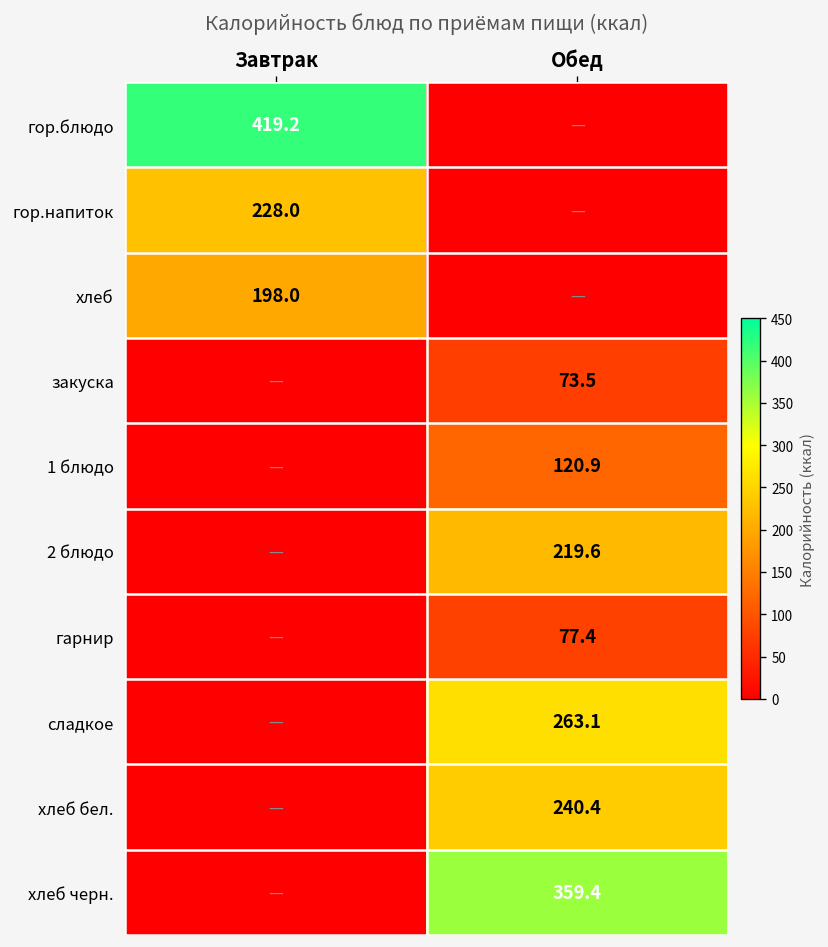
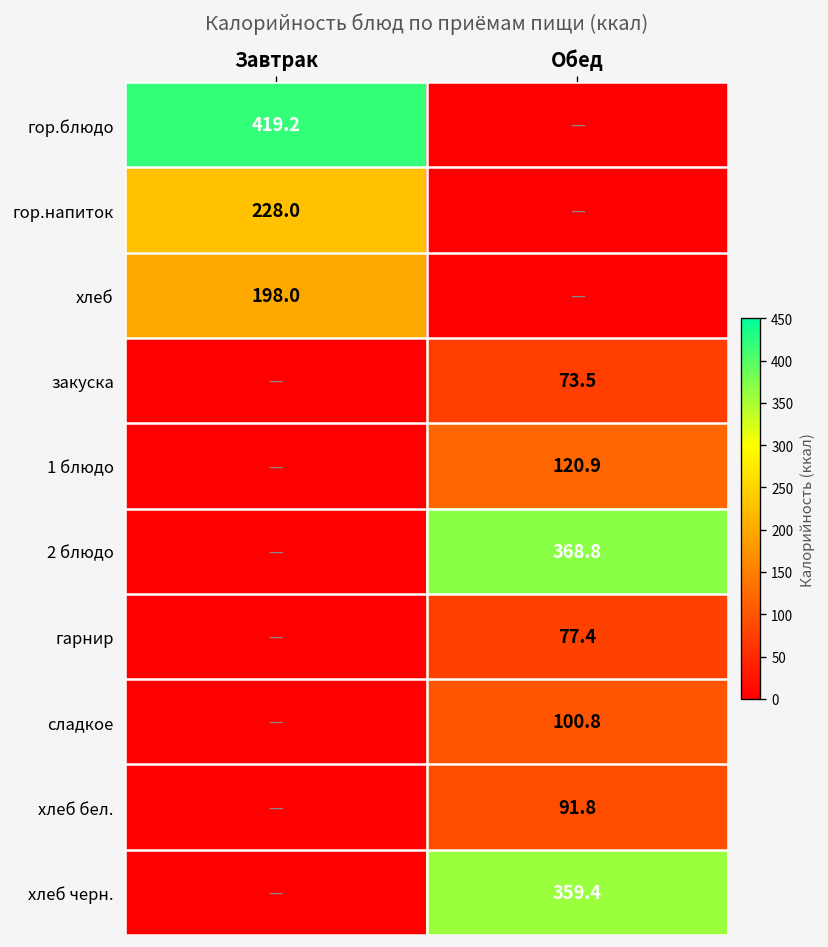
  {
    "гор.блюдо": {
      "Завтрак": 419.2
    },
    "гор.напиток": {
      "Завтрак": 228.0
    },
    "хлеб": {
      "Завтрак": 198.0
    },
    "закуска": {
      "Обед": 73.5
    },
    "1 блюдо": {
      "Обед": 120.9
    },
    "2 блюдо": {
-     "Обед": 219.6
+     "Обед": 368.8
    },
    "гарнир": {
      "Обед": 77.4
    },
    "сладкое": {
-     "Обед": 263.1
+     "Обед": 100.8
    },
    "хлеб бел.": {
-     "Обед": 240.4
+     "Обед": 91.8
    },
    "хлеб черн.": {
      "Обед": 359.4
    }
  }
